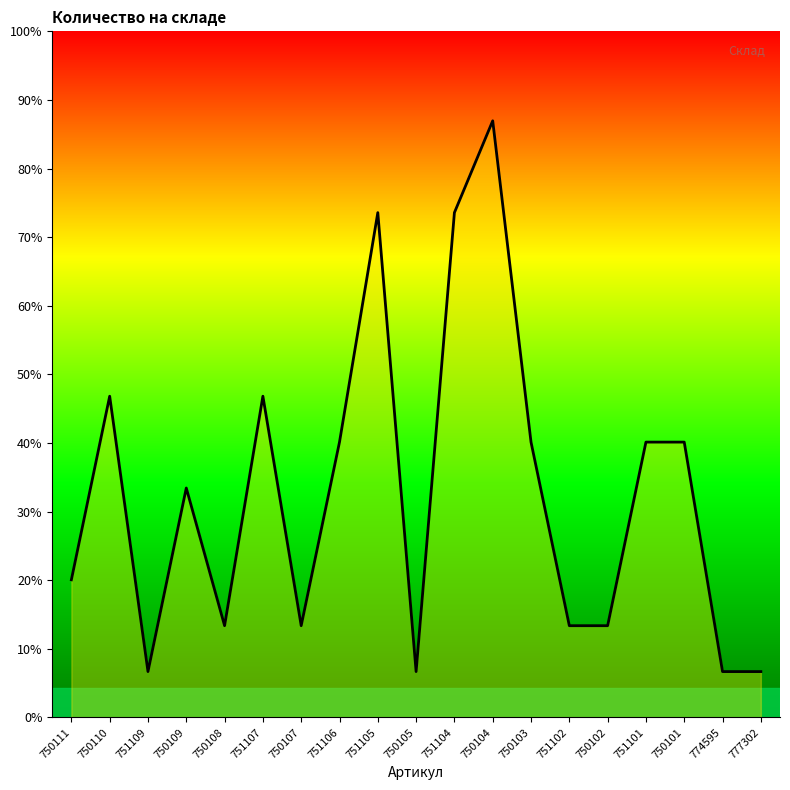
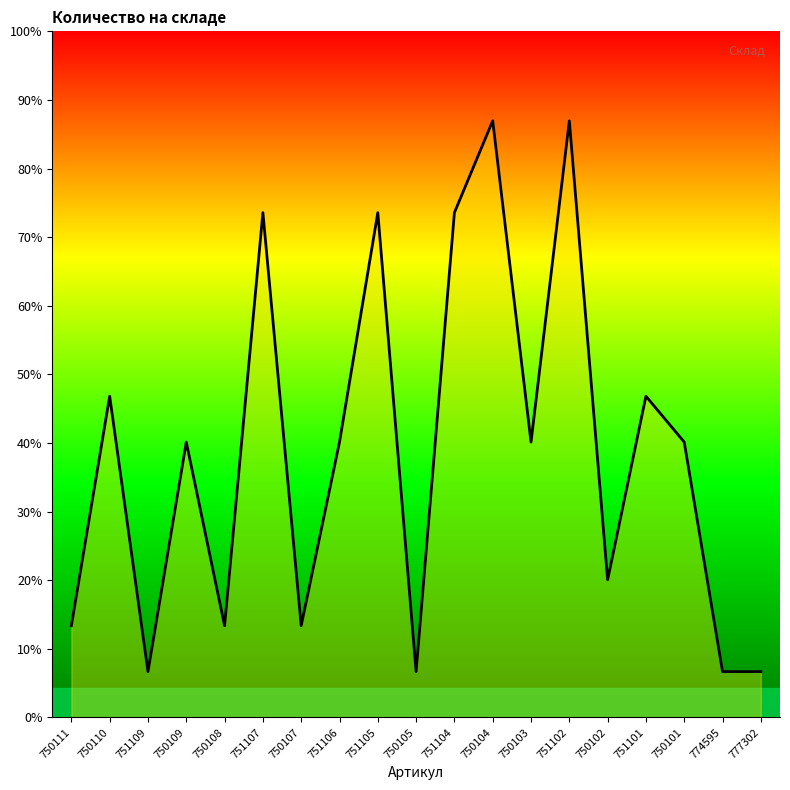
  {
-   "750111": "20%",
+   "750111": "13%",
    "750110": "47%",
    "751109": "7%",
-   "750109": "33%",
+   "750109": "40%",
    "750108": "13%",
-   "751107": "47%",
+   "751107": "74%",
    "750107": "13%",
    "751106": "40%",
    "751105": "74%",
    "750105": "7%",
    "751104": "74%",
    "750104": "87%",
    "750103": "40%",
-   "751102": "13%",
-   "750102": "13%",
-   "751101": "40%",
+   "751102": "87%",
+   "750102": "20%",
+   "751101": "47%",
    "750101": "40%",
    "774595": "7%",
    "777302": "7%"
  }
